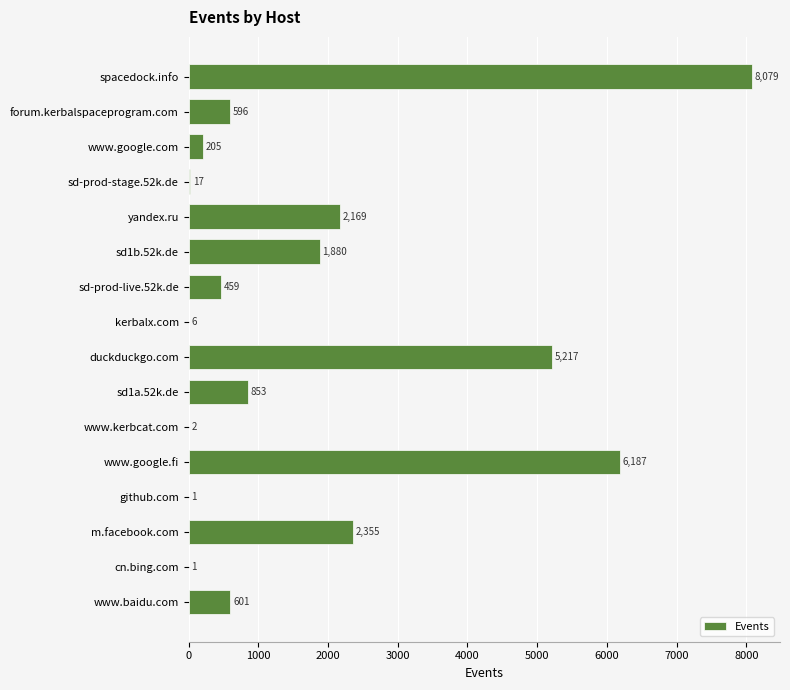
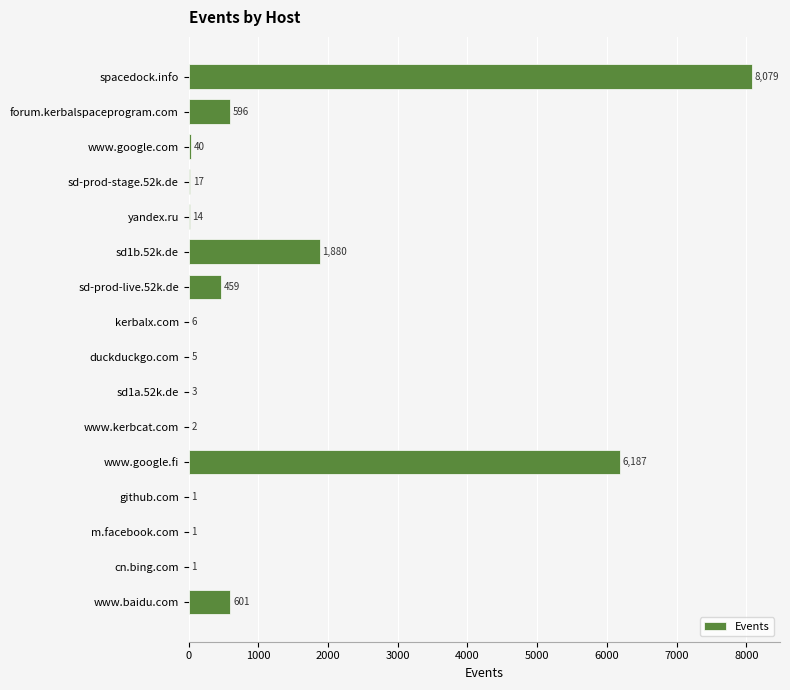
  {
    "spacedock.info": "8,079",
    "forum.kerbalspaceprogram.com": "596",
-   "www.google.com": "205",
+   "www.google.com": "40",
    "sd-prod-stage.52k.de": "17",
-   "yandex.ru": "2,169",
+   "yandex.ru": "14",
    "sd1b.52k.de": "1,880",
    "sd-prod-live.52k.de": "459",
    "kerbalx.com": "6",
-   "duckduckgo.com": "5,217",
-   "sd1a.52k.de": "853",
+   "duckduckgo.com": "5",
+   "sd1a.52k.de": "3",
    "www.kerbcat.com": "2",
    "www.google.fi": "6,187",
    "github.com": "1",
-   "m.facebook.com": "2,355",
+   "m.facebook.com": "1",
    "cn.bing.com": "1",
    "www.baidu.com": "601"
  }
